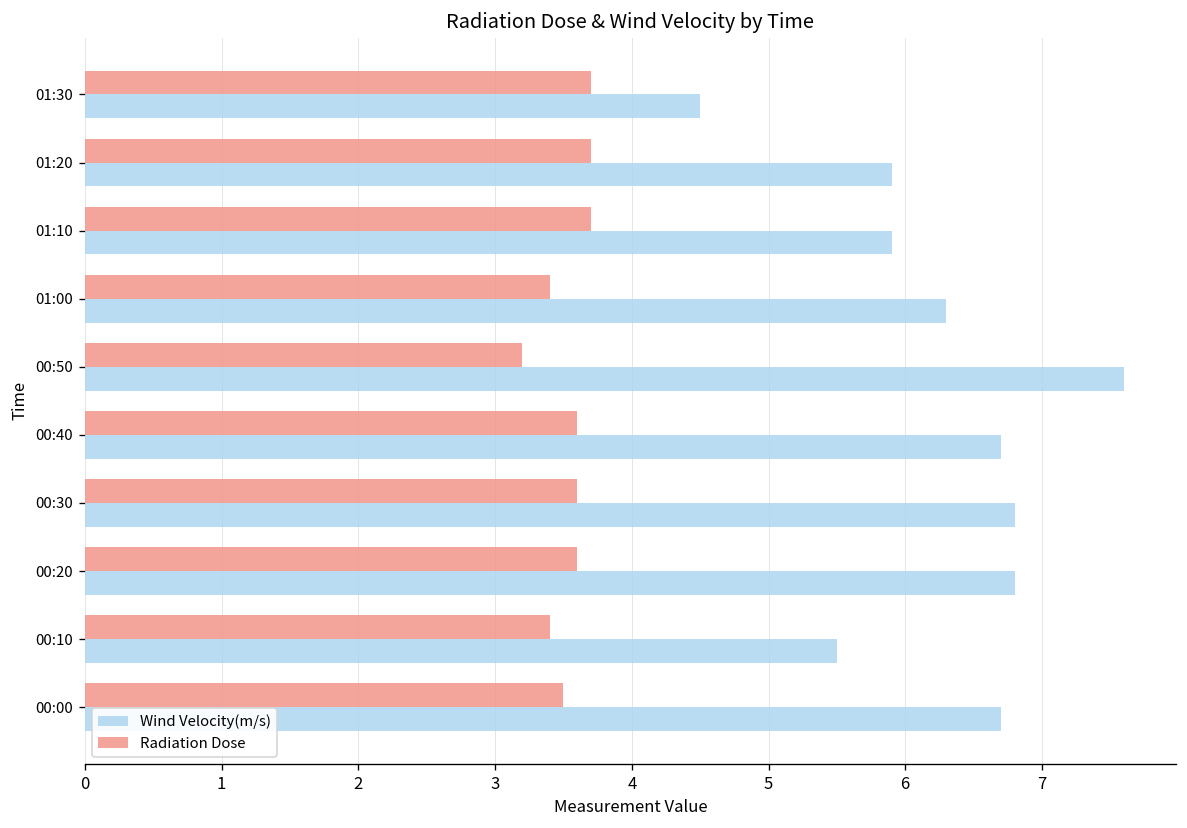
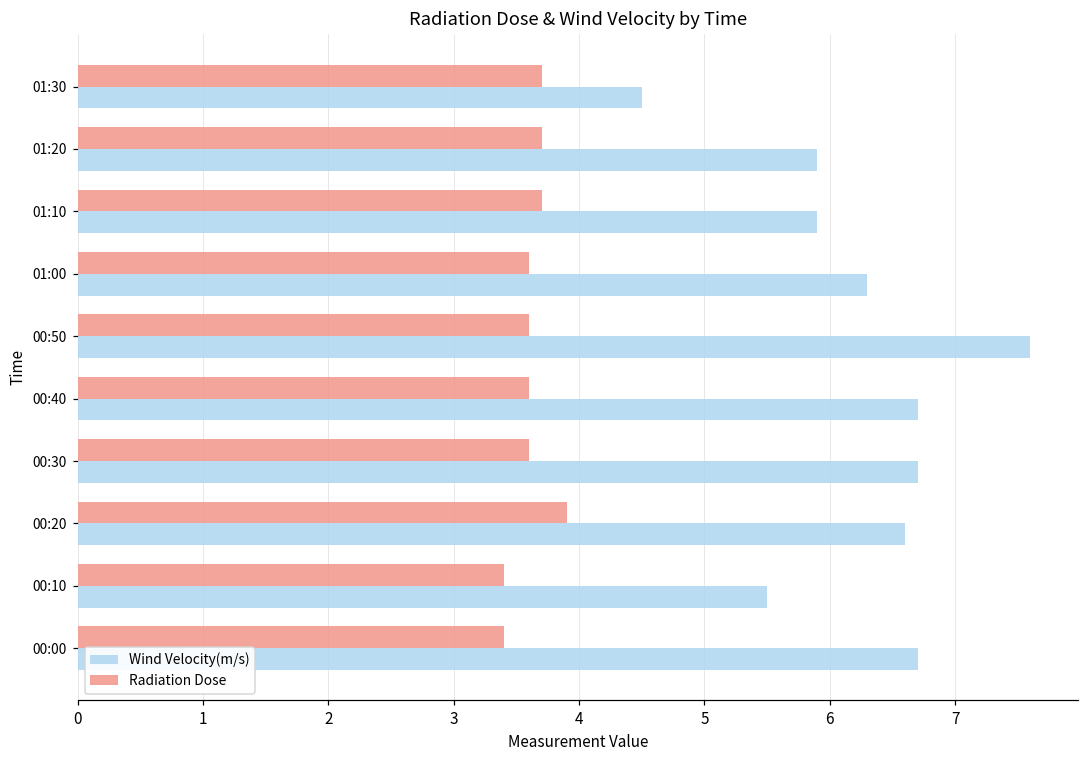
  {
    "Wind Velocity(m/s)": {
      "01:30": 4.5,
      "01:20": 5.9,
      "01:10": 5.9,
      "01:00": 6.3,
      "00:50": 7.6,
      "00:40": 6.7,
-     "00:30": 6.8,
-     "00:20": 6.8,
+     "00:30": 6.7,
+     "00:20": 6.6,
      "00:10": 5.5,
      "00:00": 6.7
    },
    "Radiation Dose": {
      "01:30": 3.7,
      "01:20": 3.7,
      "01:10": 3.7,
-     "01:00": 3.4,
-     "00:50": 3.2,
+     "01:00": 3.6,
+     "00:50": 3.6,
      "00:40": 3.6,
      "00:30": 3.6,
-     "00:20": 3.6,
+     "00:20": 3.9,
      "00:10": 3.4,
-     "00:00": 3.5
+     "00:00": 3.4
    }
  }
